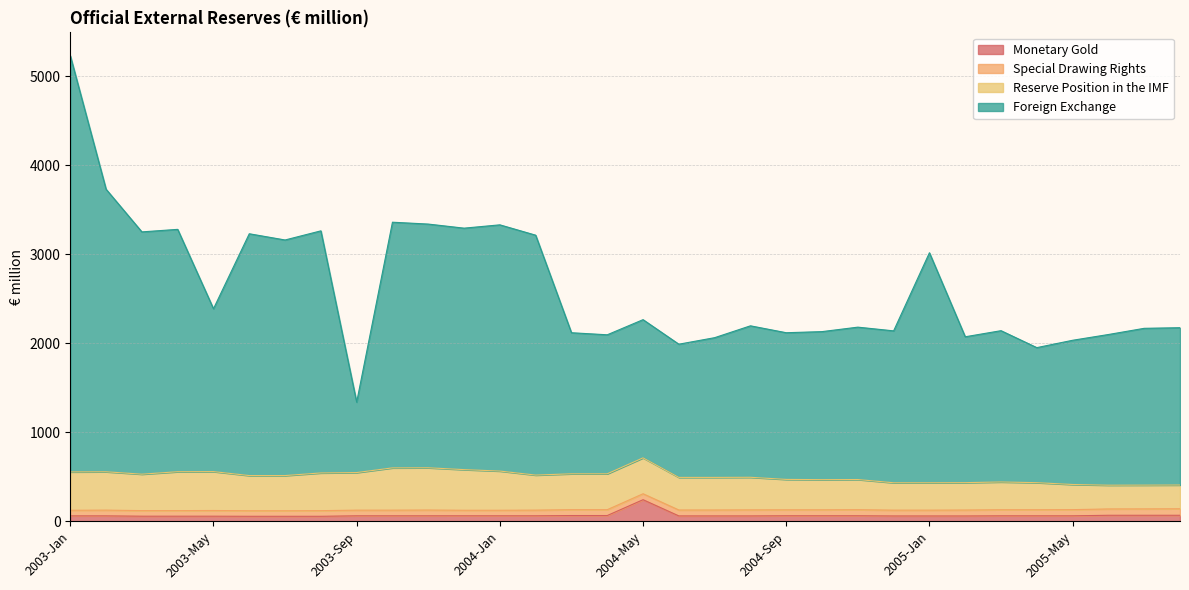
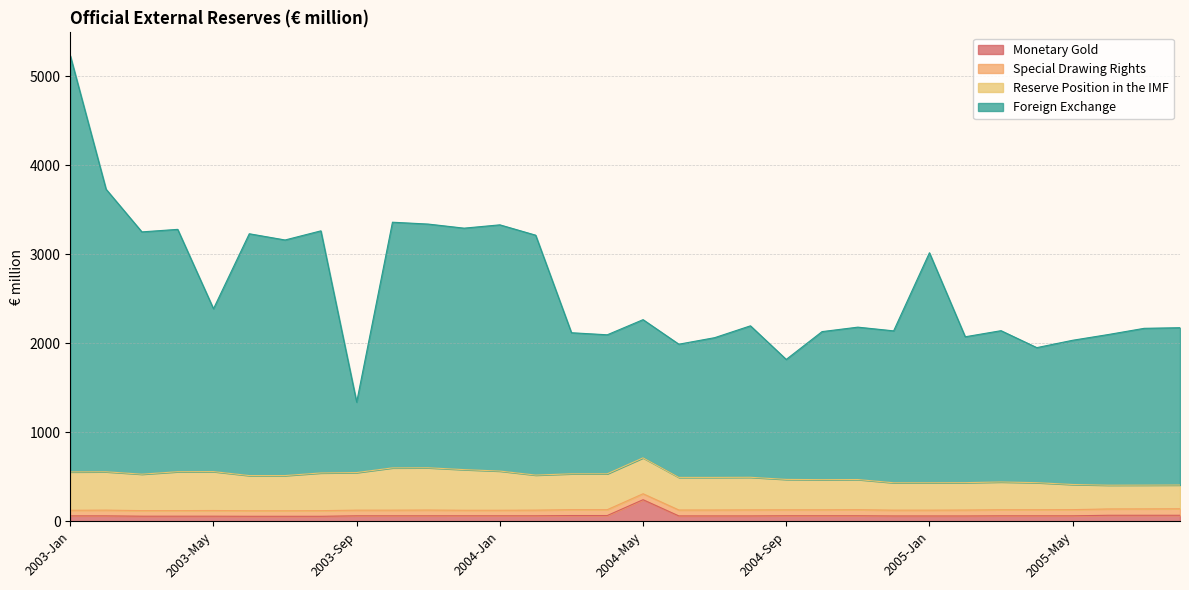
  {
    "Monetary Gold": {
      "2003-Jan": 100,
      "2003-May": 100,
      "2003-Sep": 100,
      "2004-Jan": 100,
      "2004-May": 200,
      "2004-Sep": 100,
      "2005-Jan": 100,
      "2005-May": 100
    },
    "Foreign Exchange": {
      "2003-Jan": 4700,
      "2003-May": 1800,
      "2003-Sep": 800,
      "2004-Jan": 2800,
      "2004-May": 1600,
-     "2004-Sep": 1600,
+     "2004-Sep": 1300,
      "2005-Jan": 2600,
      "2005-May": 1600
    }
  }
